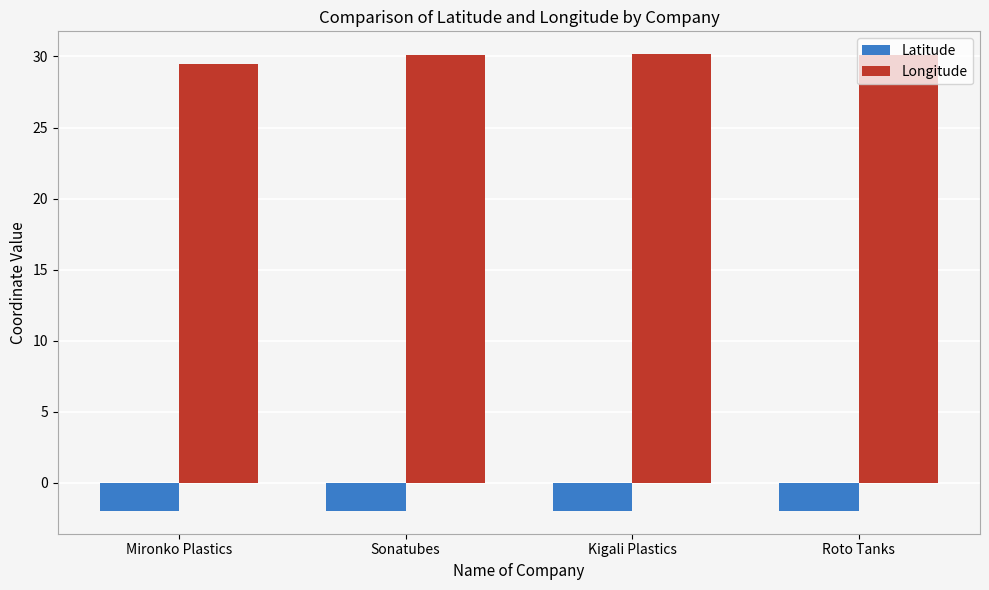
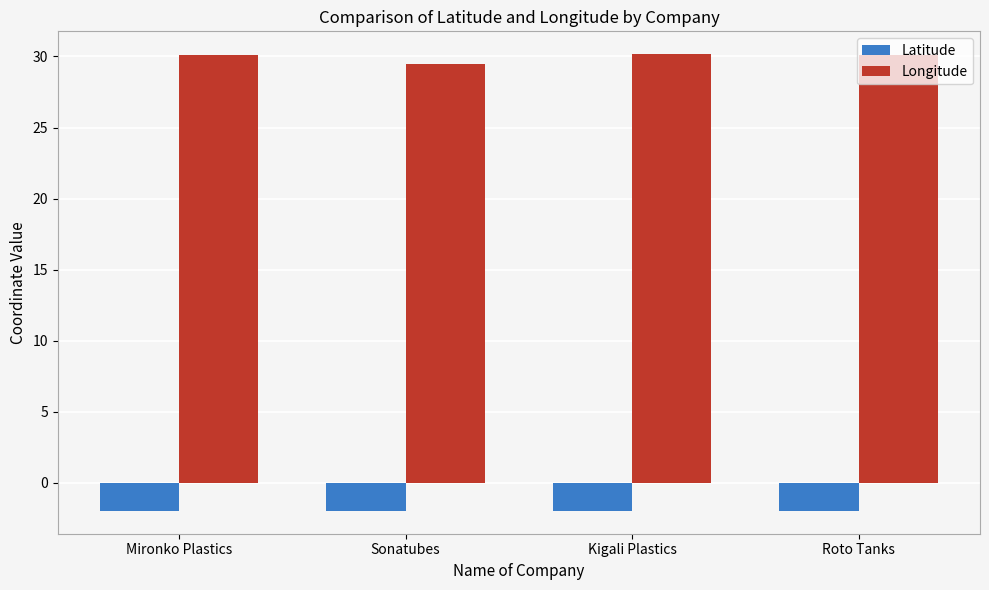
  {
    "Latitude": {
      "Mironko Plastics": -2.0,
      "Sonatubes": -2.0,
      "Kigali Plastics": -1.9,
      "Roto Tanks": -2.0
    },
    "Longitude": {
-     "Mironko Plastics": 29.4,
-     "Sonatubes": 30.1,
+     "Mironko Plastics": 30.1,
+     "Sonatubes": 29.5,
      "Kigali Plastics": 30.2
    }
  }
